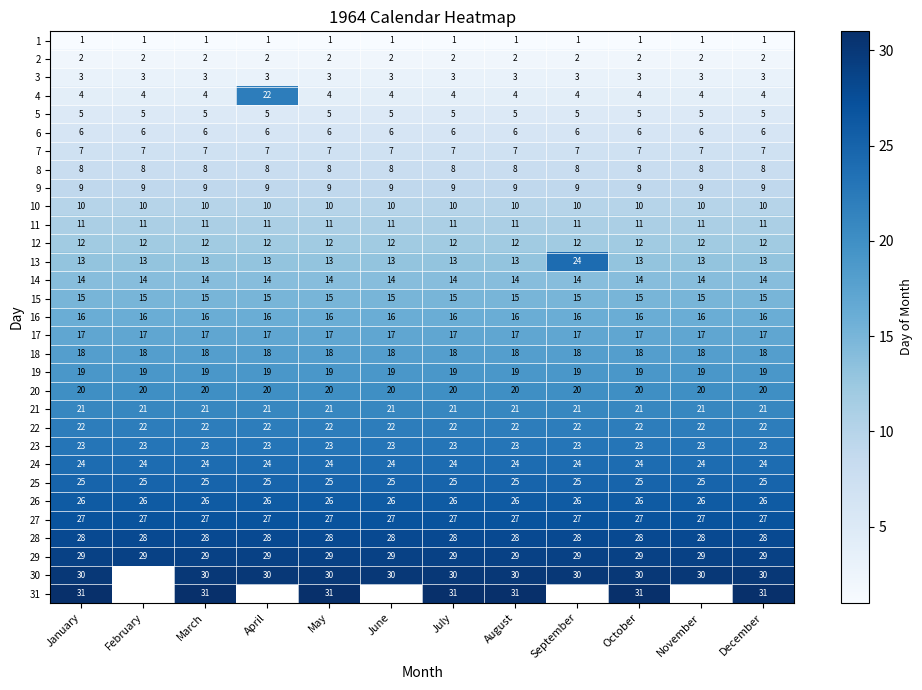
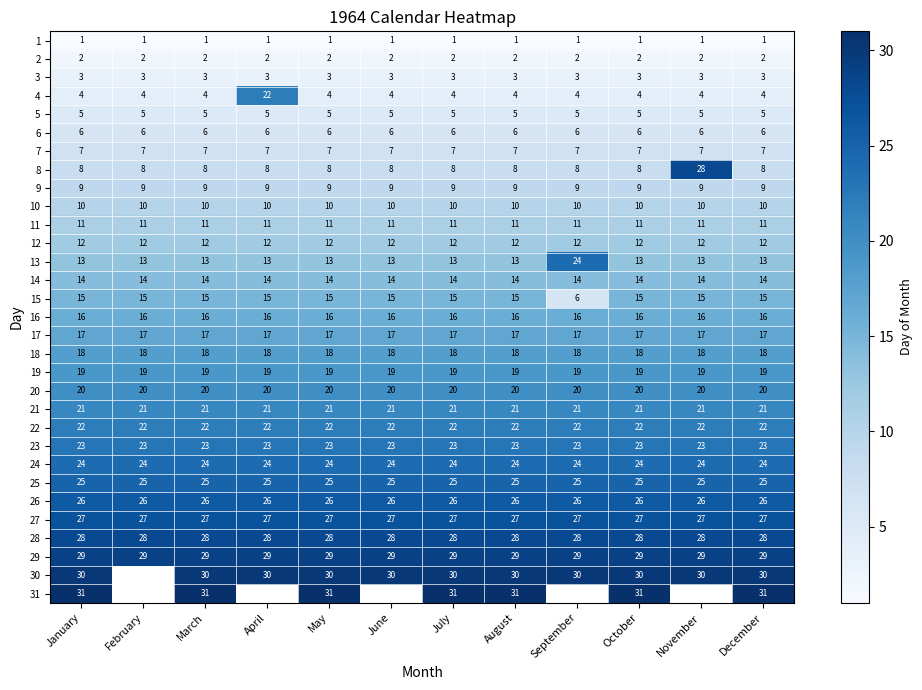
  {
    "8": {
      "January": 8,
      "February": 8,
      "March": 8,
      "April": 8,
      "May": 8,
      "June": 8,
      "July": 8,
      "August": 8,
      "September": 8,
      "October": 8,
-     "November": 8,
+     "November": 28,
      "December": 8
    },
    "15": {
      "January": 15,
      "February": 15,
      "March": 15,
      "April": 15,
      "May": 15,
      "June": 15,
      "July": 15,
      "August": 15,
-     "September": 15,
+     "September": 6,
      "October": 15,
      "November": 15,
      "December": 15
    }
  }
